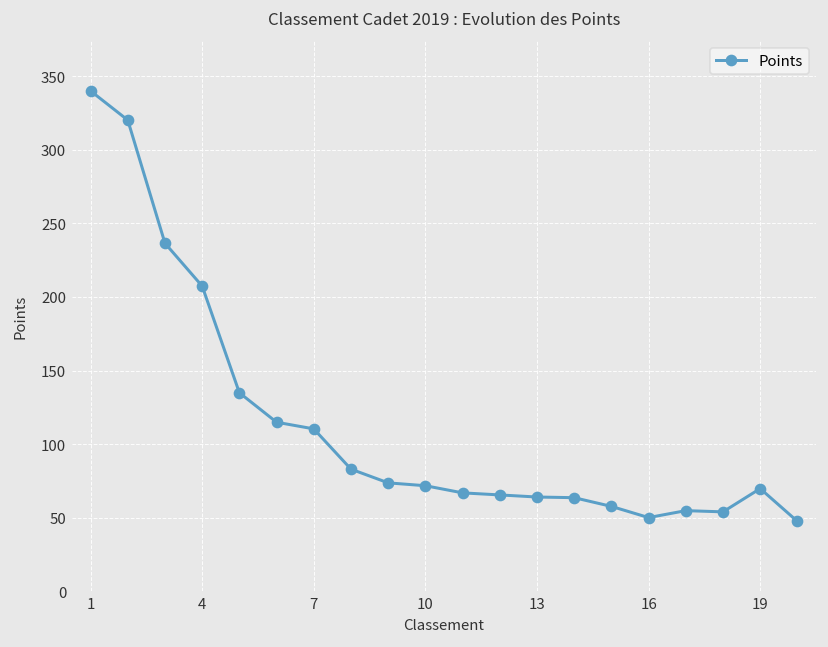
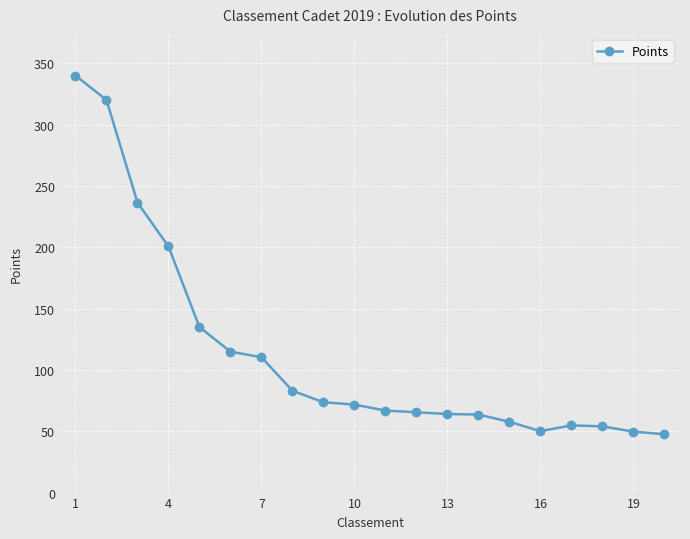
  {
    "1": 340,
-   "4": 207,
+   "4": 201,
    "7": 110,
    "10": 72,
    "13": 64,
    "16": 50,
-   "19": 70
+   "19": 50
  }
